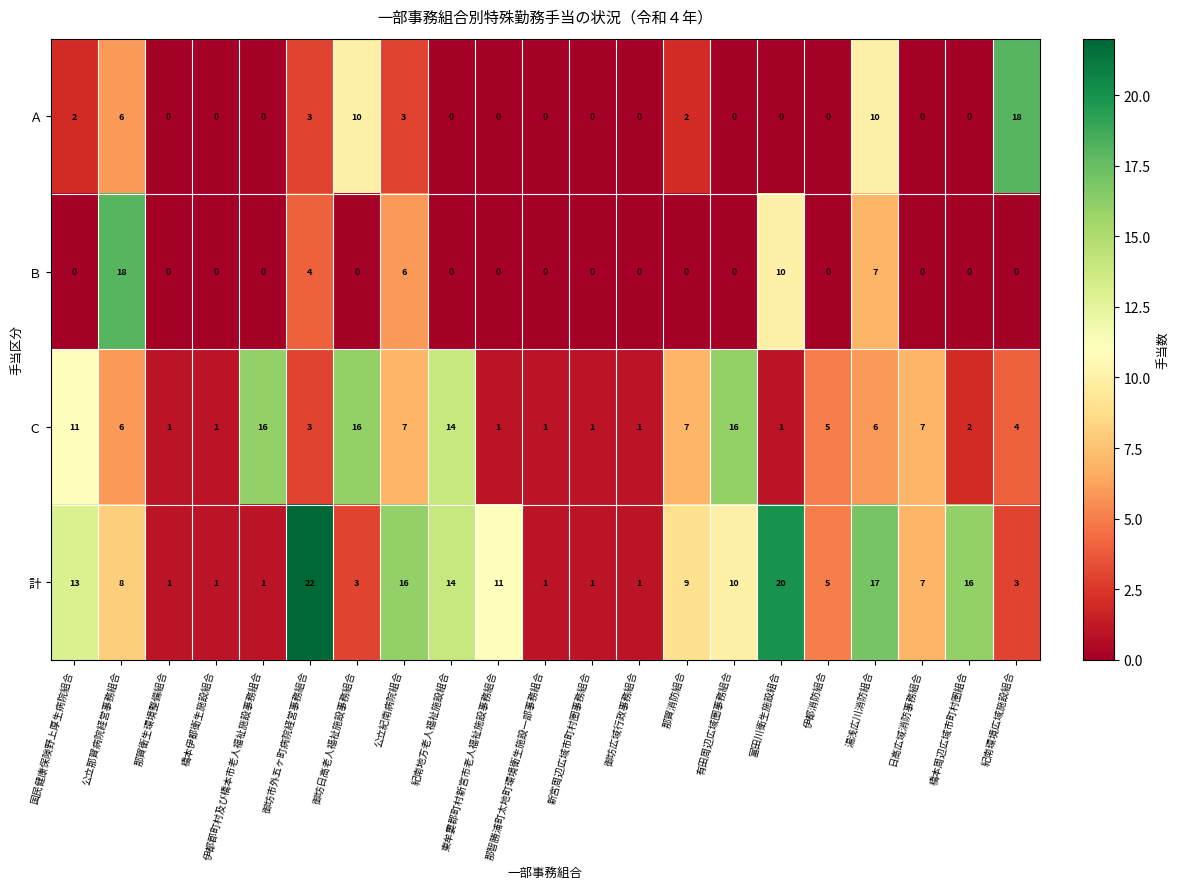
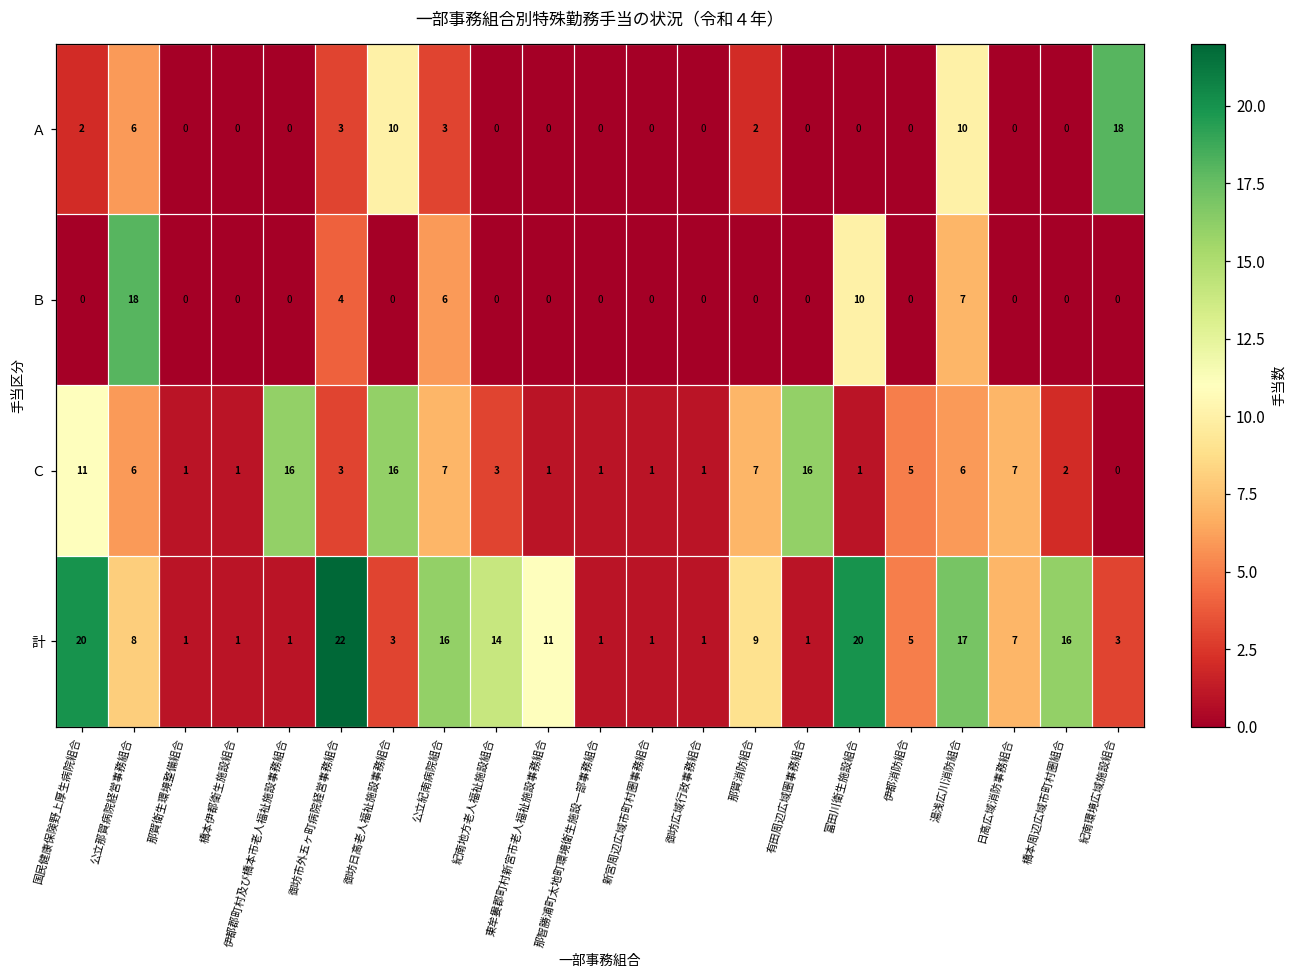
  {
    "Ａ": {
      "国民健康保険野上厚生病院組合": 2,
      "公立那賀病院経営事務組合": 6,
      "那賀衛生環境整備組合": 0,
      "橋本伊都衛生施設組合": 0,
      "伊都郡町村及び橋本市老人福祉施設事務組合": 0,
      "御坊市外五ヶ町病院経営事務組合": 3,
      "御坊日高老人福祉施設事務組合": 10,
      "公立紀南病院組合": 3,
      "紀南地方老人福祉施設組合": 0,
      "東牟婁郡町村新宮市老人福祉施設事務組合": 0,
      "那智勝浦町太地町環境衛生施設一部事務組合": 0,
      "新宮周辺広域市町村圏事務組合": 0,
      "御坊広域行政事務組合": 0,
      "那賀消防組合": 2,
      "有田周辺広域圏事務組合": 0,
      "富田川衛生施設組合": 0,
      "伊都消防組合": 0,
      "湯浅広川消防組合": 10,
      "日高広域消防事務組合": 0,
      "橋本周辺広域市町村圏組合": 0,
      "紀南環境広域施設組合": 18
    },
    "Ｂ": {
      "国民健康保険野上厚生病院組合": 0,
      "公立那賀病院経営事務組合": 18,
      "那賀衛生環境整備組合": 0,
      "橋本伊都衛生施設組合": 0,
      "伊都郡町村及び橋本市老人福祉施設事務組合": 0,
      "御坊市外五ヶ町病院経営事務組合": 4,
      "御坊日高老人福祉施設事務組合": 0,
      "公立紀南病院組合": 6,
      "紀南地方老人福祉施設組合": 0,
      "東牟婁郡町村新宮市老人福祉施設事務組合": 0,
      "那智勝浦町太地町環境衛生施設一部事務組合": 0,
      "新宮周辺広域市町村圏事務組合": 0,
      "御坊広域行政事務組合": 0,
      "那賀消防組合": 0,
      "有田周辺広域圏事務組合": 0,
      "富田川衛生施設組合": 10,
      "伊都消防組合": 0,
      "湯浅広川消防組合": 7,
      "日高広域消防事務組合": 0,
      "橋本周辺広域市町村圏組合": 0,
      "紀南環境広域施設組合": 0
    },
    "Ｃ": {
      "国民健康保険野上厚生病院組合": 11,
      "公立那賀病院経営事務組合": 6,
      "那賀衛生環境整備組合": 1,
      "橋本伊都衛生施設組合": 1,
      "伊都郡町村及び橋本市老人福祉施設事務組合": 16,
      "御坊市外五ヶ町病院経営事務組合": 3,
      "御坊日高老人福祉施設事務組合": 16,
      "公立紀南病院組合": 7,
-     "紀南地方老人福祉施設組合": 14,
+     "紀南地方老人福祉施設組合": 3,
      "東牟婁郡町村新宮市老人福祉施設事務組合": 1,
      "那智勝浦町太地町環境衛生施設一部事務組合": 1,
      "新宮周辺広域市町村圏事務組合": 1,
      "御坊広域行政事務組合": 1,
      "那賀消防組合": 7,
      "有田周辺広域圏事務組合": 16,
      "富田川衛生施設組合": 1,
      "伊都消防組合": 5,
      "湯浅広川消防組合": 6,
      "日高広域消防事務組合": 7,
      "橋本周辺広域市町村圏組合": 2,
-     "紀南環境広域施設組合": 4
+     "紀南環境広域施設組合": 0
    },
    "計": {
-     "国民健康保険野上厚生病院組合": 13,
+     "国民健康保険野上厚生病院組合": 20,
      "公立那賀病院経営事務組合": 8,
      "那賀衛生環境整備組合": 1,
      "橋本伊都衛生施設組合": 1,
      "伊都郡町村及び橋本市老人福祉施設事務組合": 1,
      "御坊市外五ヶ町病院経営事務組合": 22,
      "御坊日高老人福祉施設事務組合": 3,
      "公立紀南病院組合": 16,
      "紀南地方老人福祉施設組合": 14,
      "東牟婁郡町村新宮市老人福祉施設事務組合": 11,
      "那智勝浦町太地町環境衛生施設一部事務組合": 1,
      "新宮周辺広域市町村圏事務組合": 1,
      "御坊広域行政事務組合": 1,
      "那賀消防組合": 9,
-     "有田周辺広域圏事務組合": 10,
+     "有田周辺広域圏事務組合": 1,
      "富田川衛生施設組合": 20,
      "伊都消防組合": 5,
      "湯浅広川消防組合": 17,
      "日高広域消防事務組合": 7,
      "橋本周辺広域市町村圏組合": 16,
      "紀南環境広域施設組合": 3
    }
  }
